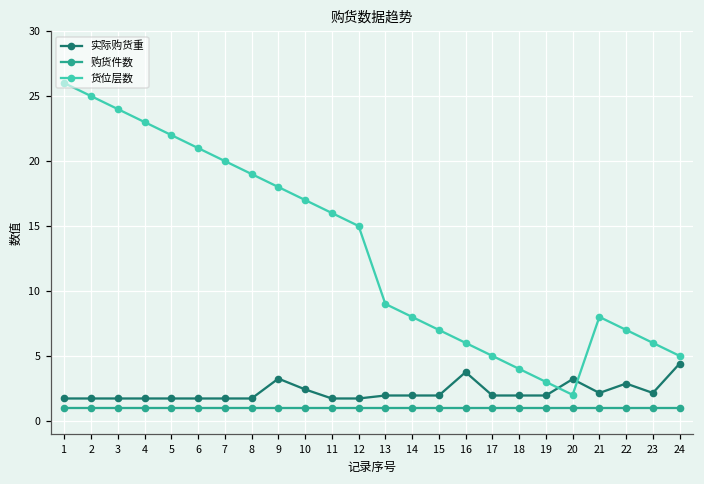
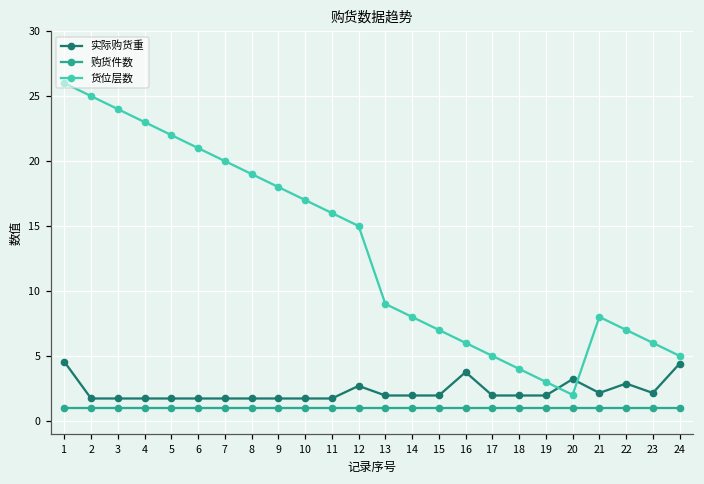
  {
    "实际购货重": {
-     "1": 1.7,
+     "1": 4.6,
      "2": 1.7,
      "3": 1.7,
      "4": 1.7,
      "5": 1.7,
      "6": 1.7,
      "7": 1.7,
      "8": 1.7,
-     "9": 3.3,
-     "10": 2.4,
+     "9": 1.7,
+     "10": 1.7,
      "11": 1.7,
-     "12": 1.7,
+     "12": 2.7,
      "13": 2.0,
      "14": 2.0,
      "15": 2.0,
      "16": 3.8,
      "17": 2.0,
      "18": 2.0,
      "19": 2.0,
      "20": 3.2,
      "21": 2.1,
      "22": 2.9,
      "23": 2.1,
      "24": 4.4
    }
  }
